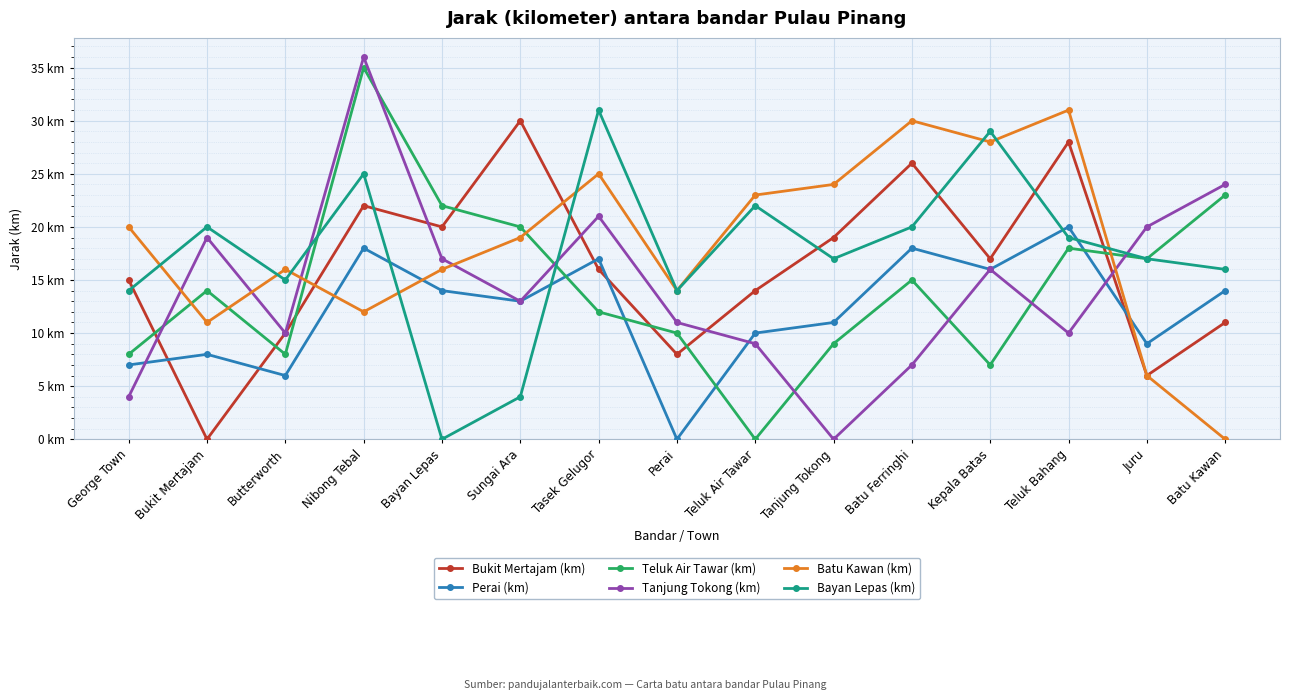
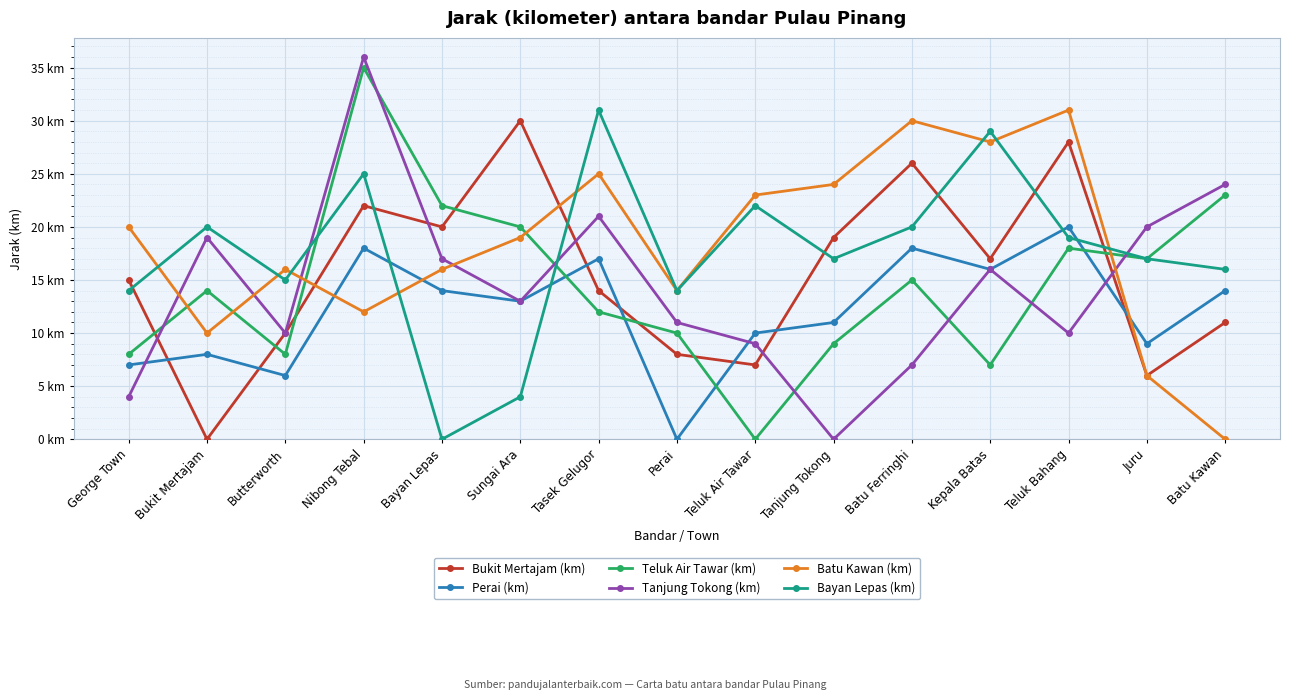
  {
    "Bukit Mertajam (km)": {
      "George Town": "15 km",
      "Bukit Mertajam": "0 km",
      "Nibong Tebal": "22 km",
      "Bayan Lepas": "20 km",
      "Sungai Ara": "30 km",
-     "Tasek Gelugor": "16 km",
+     "Tasek Gelugor": "14 km",
      "Perai": "8 km",
-     "Teluk Air Tawar": "14 km",
+     "Teluk Air Tawar": "7 km",
      "Tanjung Tokong": "19 km",
      "Batu Ferringhi": "26 km",
      "Kepala Batas": "17 km",
      "Teluk Bahang": "28 km",
      "Batu Kawan": "11 km"
    },
    "Perai (km)": {
      "George Town": "7 km",
      "Bukit Mertajam": "8 km",
      "Butterworth": "6 km",
      "Nibong Tebal": "18 km",
      "Bayan Lepas": "14 km",
      "Tasek Gelugor": "17 km",
      "Perai": "0 km",
      "Teluk Air Tawar": "10 km",
      "Tanjung Tokong": "11 km",
      "Batu Ferringhi": "18 km",
      "Teluk Bahang": "20 km",
      "Juru": "9 km",
      "Batu Kawan": "14 km"
    },
    "Tanjung Tokong (km)": {
      "George Town": "4 km",
      "Bukit Mertajam": "19 km",
      "Nibong Tebal": "36 km",
      "Bayan Lepas": "17 km",
      "Tasek Gelugor": "21 km",
      "Perai": "11 km",
      "Teluk Air Tawar": "9 km",
      "Tanjung Tokong": "0 km",
      "Batu Ferringhi": "7 km",
      "Teluk Bahang": "10 km",
      "Juru": "20 km",
      "Batu Kawan": "24 km"
    },
    "Batu Kawan (km)": {
      "George Town": "20 km",
-     "Bukit Mertajam": "11 km",
+     "Bukit Mertajam": "10 km",
      "Butterworth": "16 km",
      "Nibong Tebal": "12 km",
      "Bayan Lepas": "16 km",
      "Sungai Ara": "19 km",
      "Tasek Gelugor": "25 km",
      "Teluk Air Tawar": "23 km",
      "Tanjung Tokong": "24 km",
      "Batu Ferringhi": "30 km",
      "Kepala Batas": "28 km",
      "Teluk Bahang": "31 km",
      "Batu Kawan": "0 km"
    }
  }
